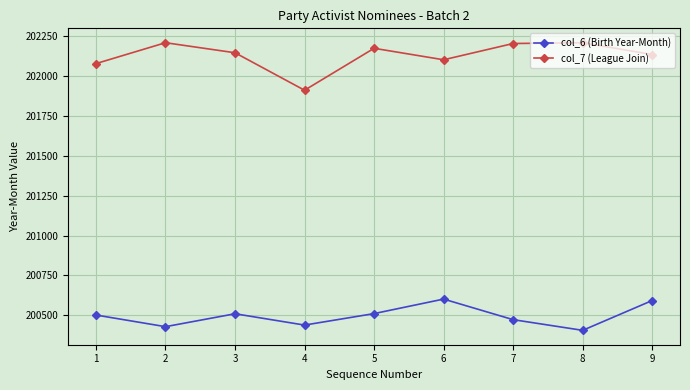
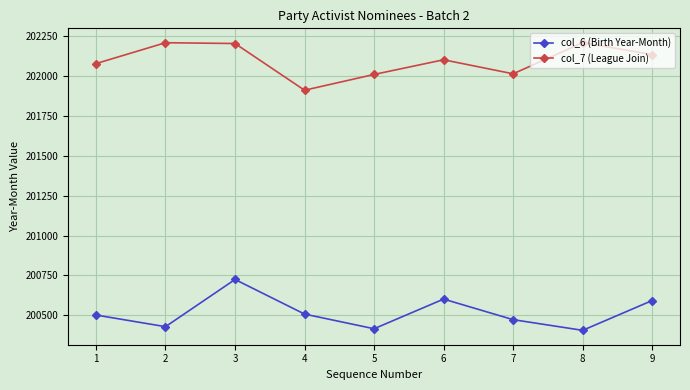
  {
    "col_6 (Birth Year-Month)": {
      "1": 200500,
      "2": 200430,
-     "3": 200510,
-     "4": 200440,
-     "5": 200510,
+     "3": 200730,
+     "4": 200510,
+     "5": 200420,
      "6": 200600,
      "7": 200470,
      "8": 200410,
      "9": 200590
    },
    "col_7 (League Join)": {
      "1": 202080,
      "2": 202210,
-     "3": 202150,
+     "3": 202210,
      "4": 201910,
-     "5": 202180,
+     "5": 202010,
      "6": 202100,
-     "7": 202210
+     "7": 202020
    }
  }
